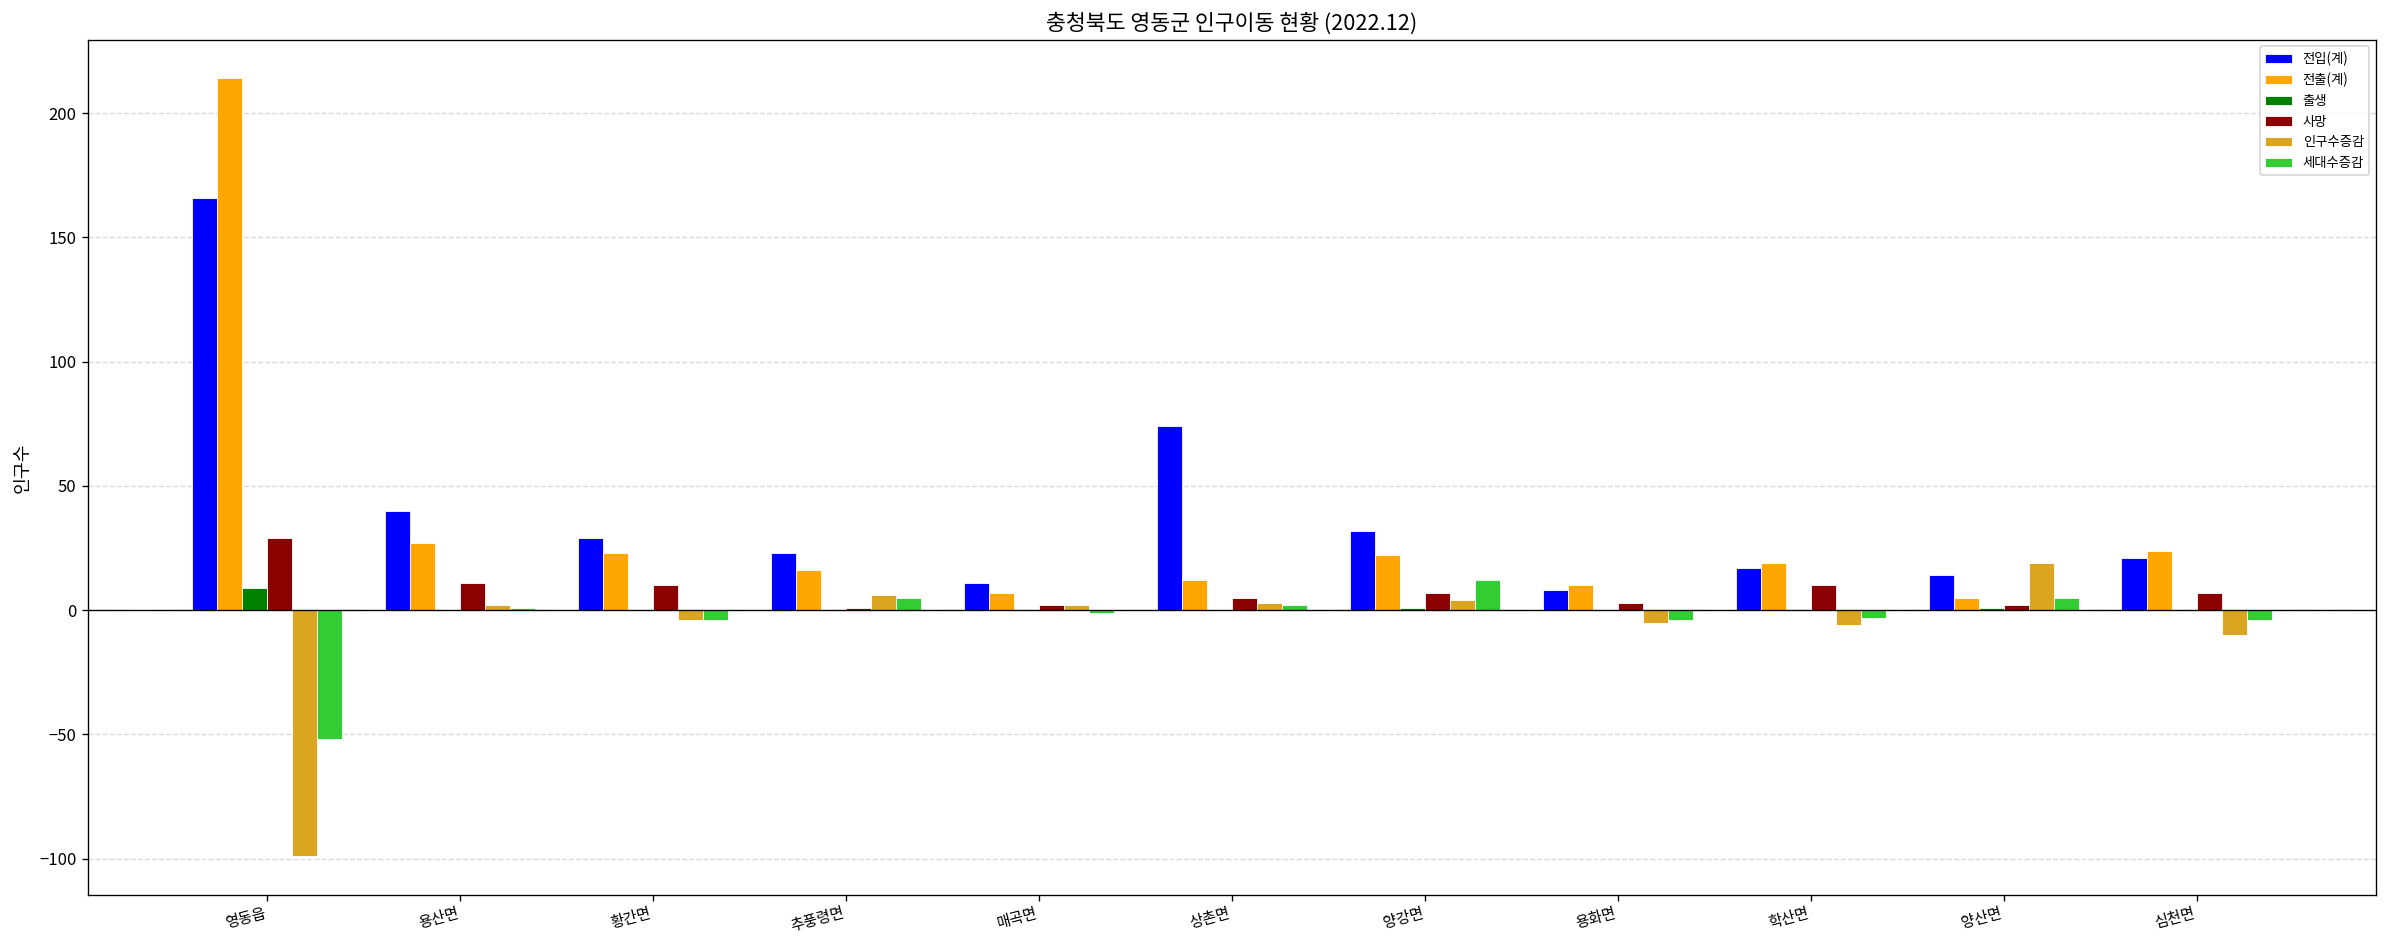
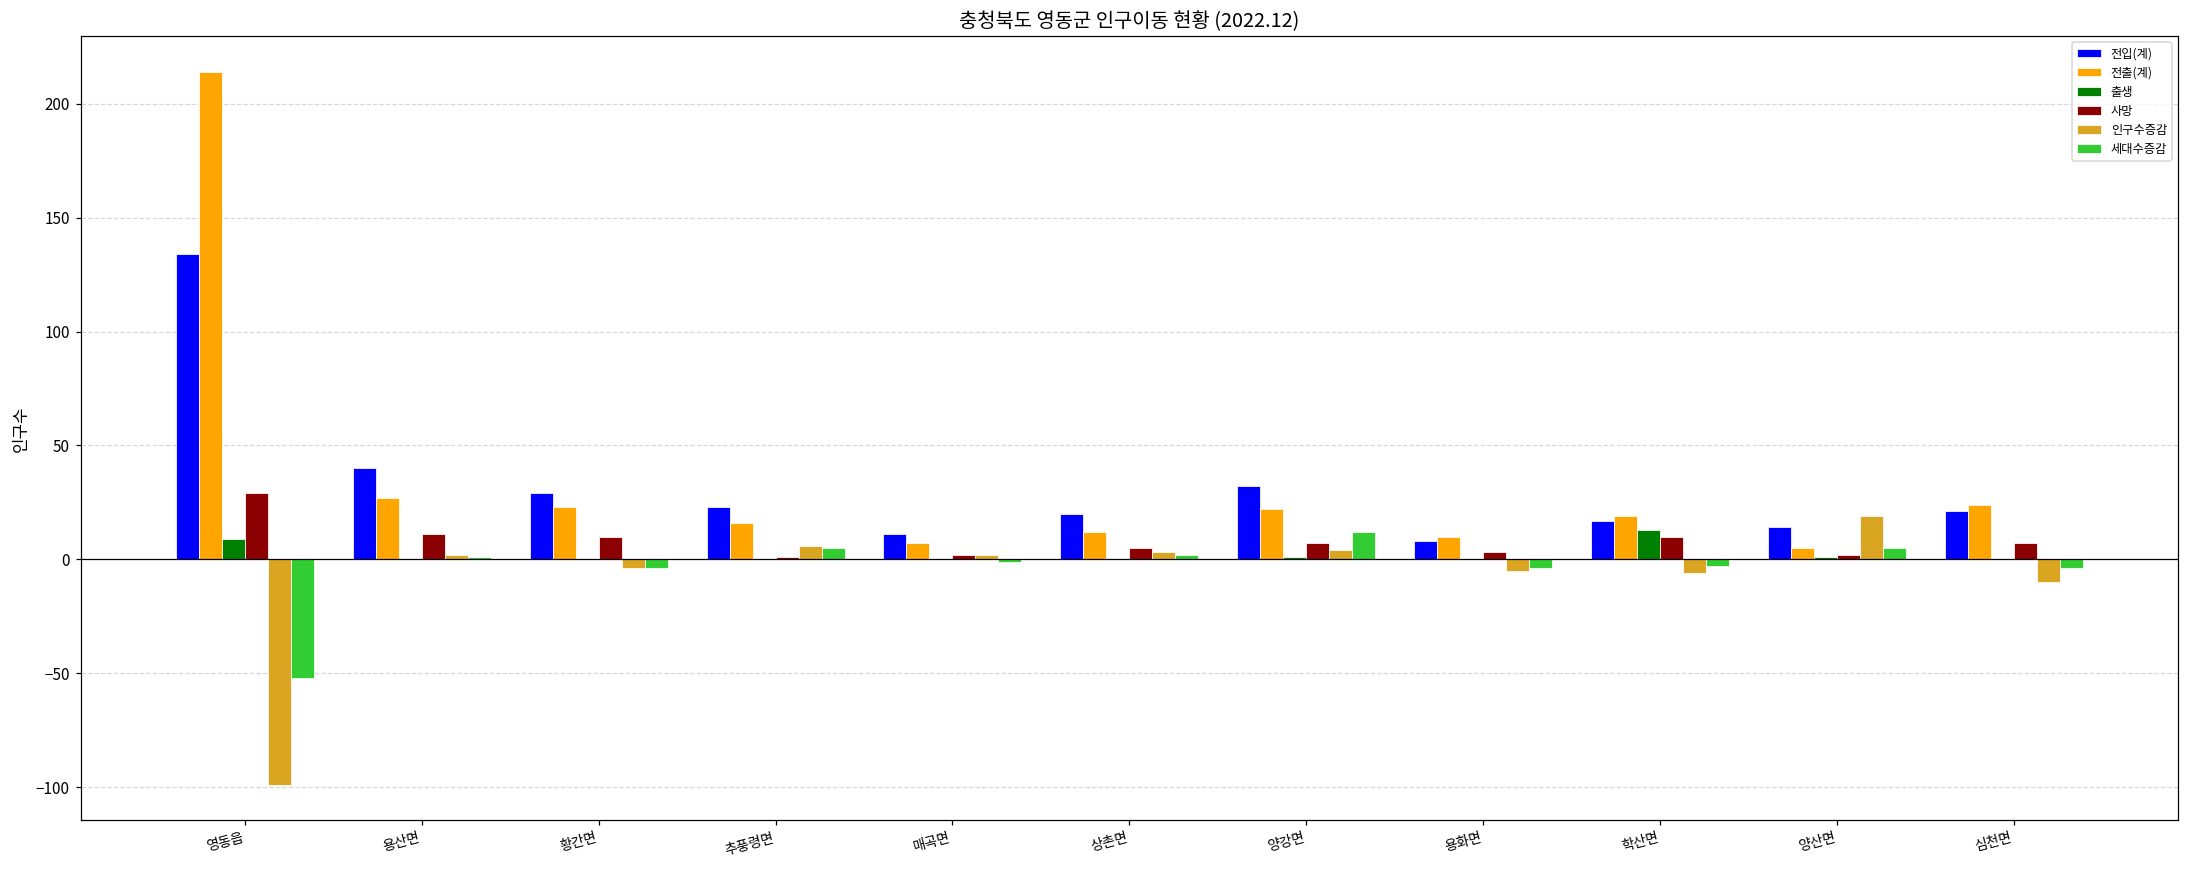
  {
    "전입(계)": {
-     "영동읍": 166,
+     "영동읍": 134,
      "용산면": 40,
      "황간면": 29,
      "추풍령면": 23,
      "매곡면": 11,
-     "상촌면": 74,
+     "상촌면": 20,
      "양강면": 32,
      "용화면": 8,
      "학산면": 17,
      "양산면": 14,
      "심천면": 21
    },
    "출생": {
      "영동읍": 9,
      "용산면": 0,
      "황간면": 0,
      "추풍령면": 0,
      "매곡면": 0,
      "상촌면": 0,
      "용화면": 0,
-     "학산면": 0,
+     "학산면": 13,
      "심천면": 0
    },
    "사망": {
      "영동읍": 29,
      "용산면": 11,
      "황간면": 10,
      "매곡면": 2,
      "상촌면": 5,
      "양강면": 7,
      "용화면": 3,
      "학산면": 10,
      "양산면": 2,
      "심천면": 7
    },
    "세대수증감": {
      "영동읍": -52,
      "황간면": -4,
      "추풍령면": 5,
      "상촌면": 2,
      "양강면": 12,
      "용화면": -4,
      "학산면": -3,
      "양산면": 5,
      "심천면": -4
    }
  }
